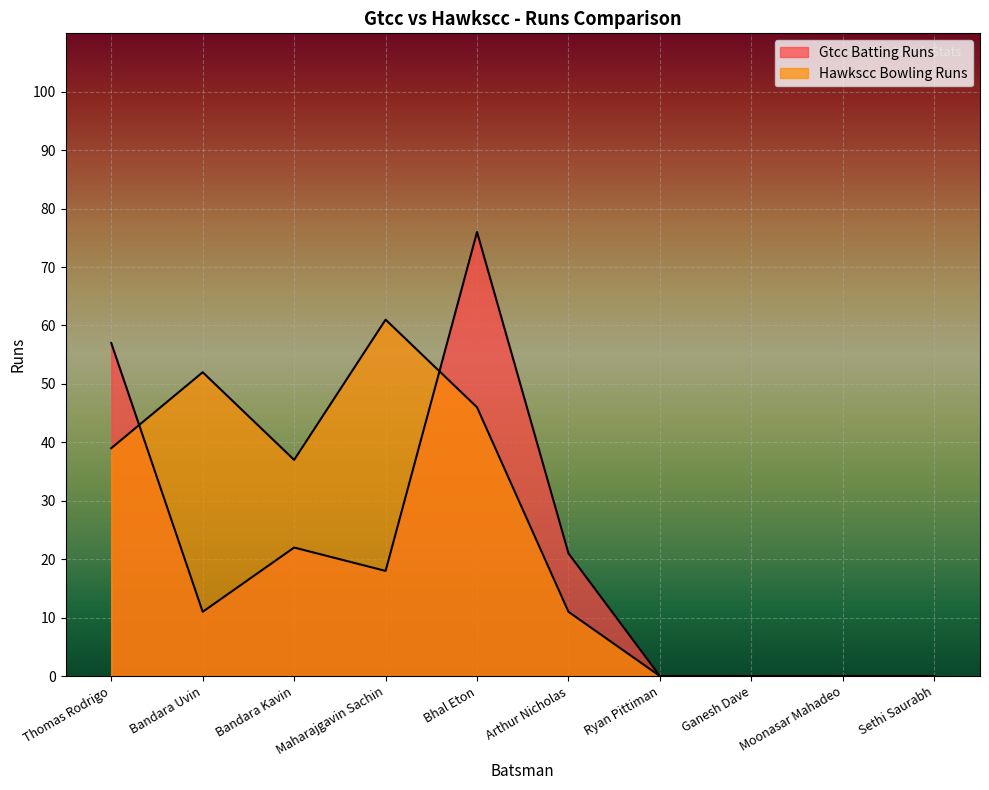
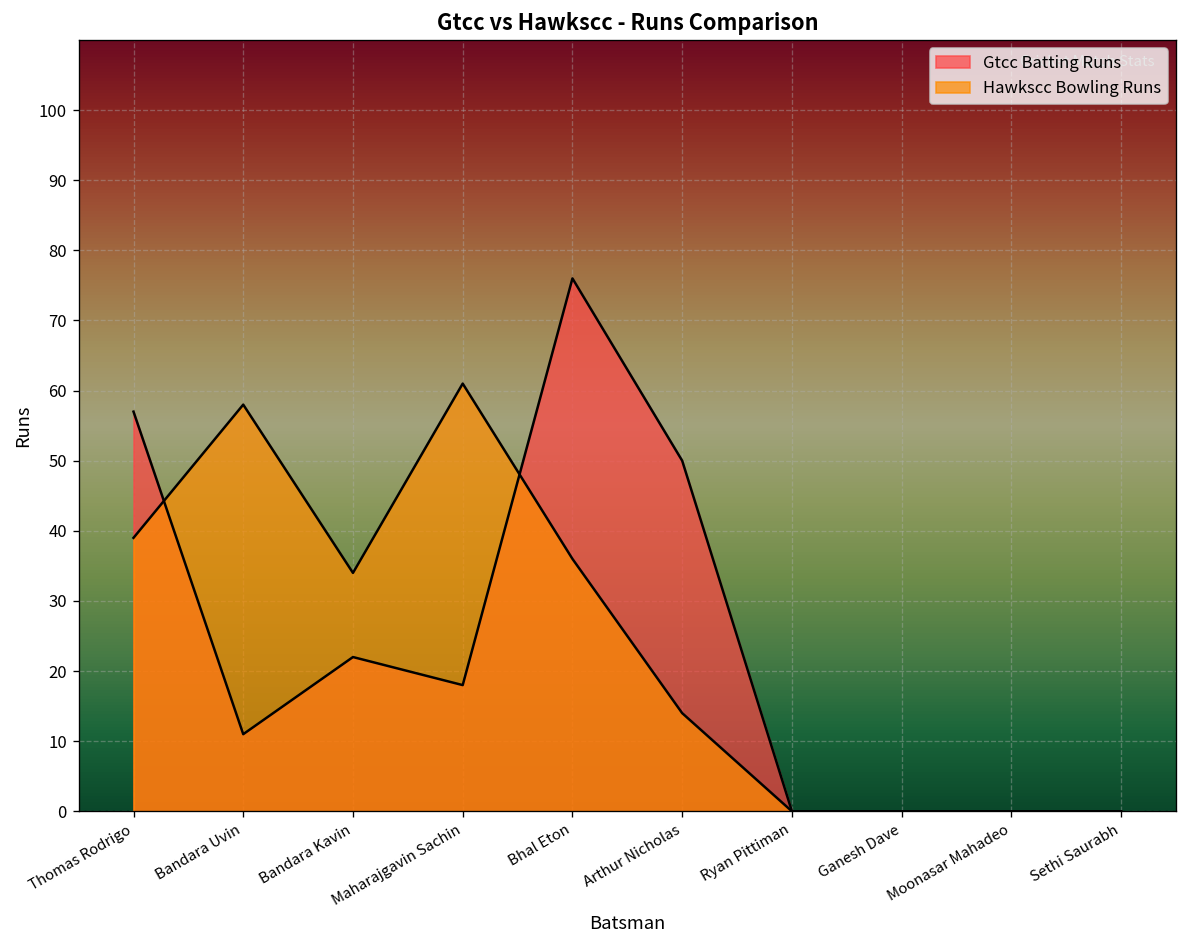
  {
    "Gtcc Batting Runs": {
      "Thomas Rodrigo": 57,
      "Bandara Uvin": 11,
      "Bandara Kavin": 22,
      "Maharajgavin Sachin": 18,
      "Bhal Eton": 76,
-     "Arthur Nicholas": 21
+     "Arthur Nicholas": 50
    },
    "Hawkscc Bowling Runs": {
      "Thomas Rodrigo": 39,
-     "Bandara Uvin": 52,
-     "Bandara Kavin": 37,
+     "Bandara Uvin": 58,
+     "Bandara Kavin": 34,
      "Maharajgavin Sachin": 61,
-     "Bhal Eton": 46,
-     "Arthur Nicholas": 11
+     "Bhal Eton": 36,
+     "Arthur Nicholas": 14
    }
  }
